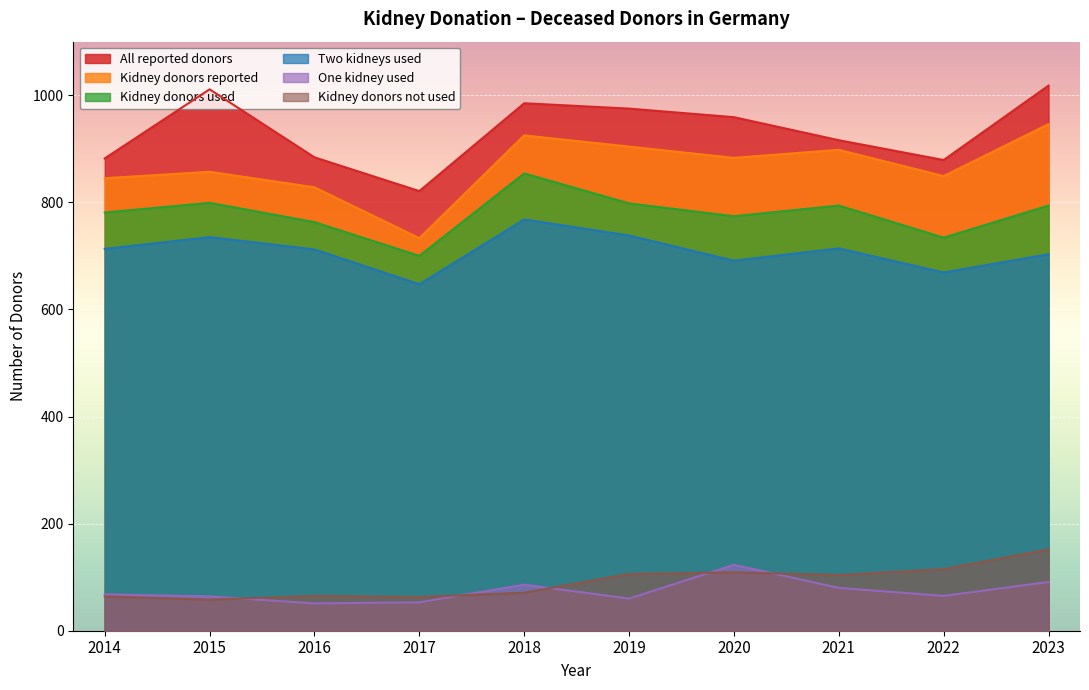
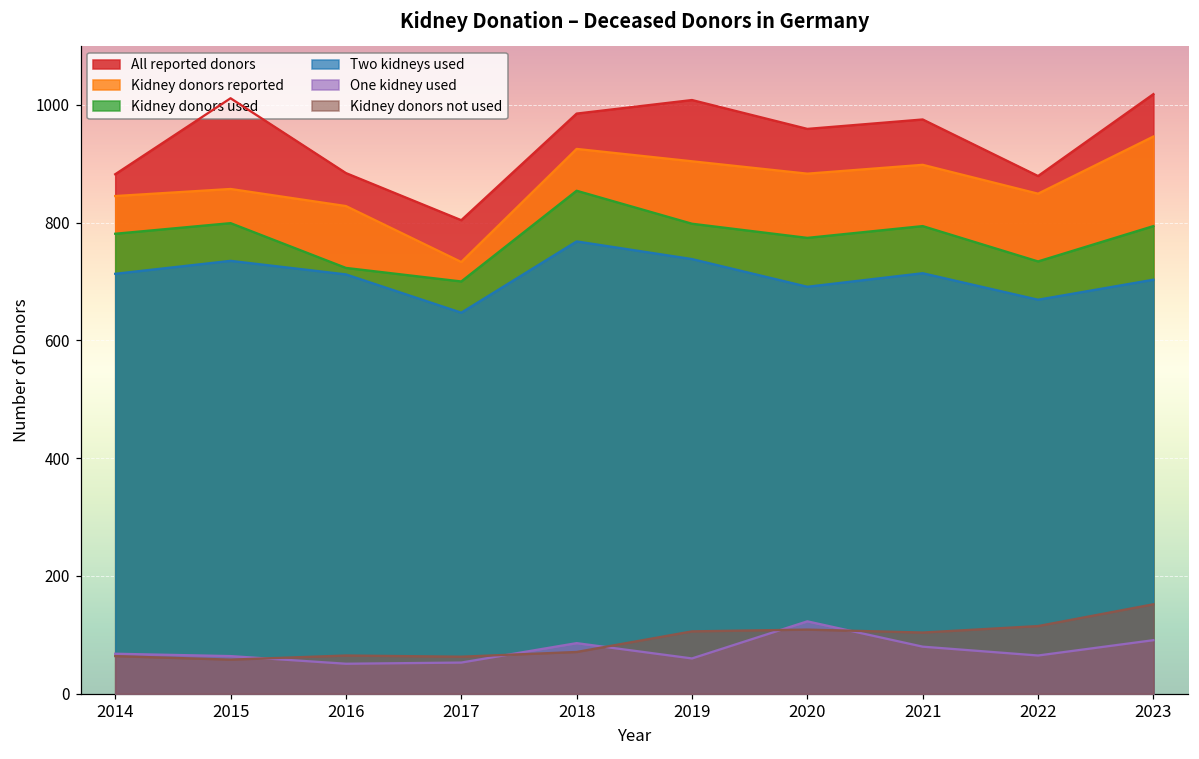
  {
    "All reported donors": {
      "2014": 880,
      "2016": 880,
-     "2017": 820,
+     "2017": 800,
      "2018": 990,
-     "2019": 980,
+     "2019": 1010,
      "2020": 960,
-     "2021": 920,
+     "2021": 980,
      "2022": 880,
      "2023": 1020
    },
    "Kidney donors reported": {
      "2014": 850,
      "2015": 860,
      "2016": 830,
      "2017": 730,
      "2018": 930,
      "2019": 900,
      "2020": 880,
      "2021": 900,
      "2022": 850,
      "2023": 950
    },
    "Kidney donors used": {
      "2014": 780,
      "2015": 800,
-     "2016": 760,
+     "2016": 720,
      "2017": 700,
      "2018": 850,
      "2019": 800,
      "2020": 770,
      "2021": 790,
      "2022": 730,
      "2023": 790
    },
    "Two kidneys used": {
      "2014": 710,
      "2015": 740,
      "2016": 710,
      "2017": 650,
      "2018": 770,
      "2019": 740,
      "2020": 690,
      "2021": 710,
      "2022": 670,
      "2023": 700
    },
    "One kidney used": {
      "2015": 60,
      "2016": 50,
      "2017": 50,
      "2018": 90,
      "2019": 60,
      "2020": 120,
      "2021": 80,
      "2022": 70,
      "2023": 90
    },
    "Kidney donors not used": {
      "2015": 60,
      "2016": 70,
      "2017": 60,
      "2018": 70,
      "2019": 110,
      "2020": 110,
      "2021": 100,
      "2022": 120,
      "2023": 150
    }
  }
